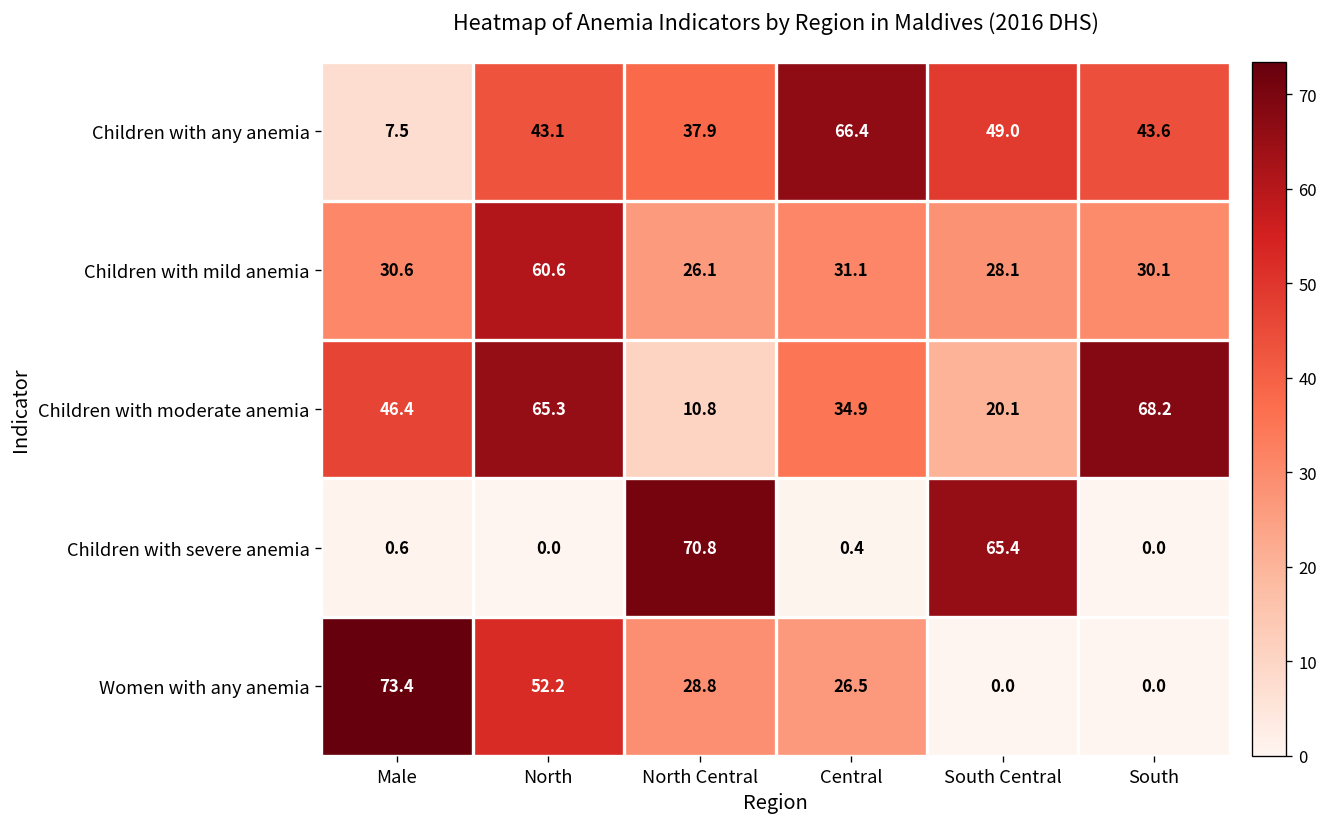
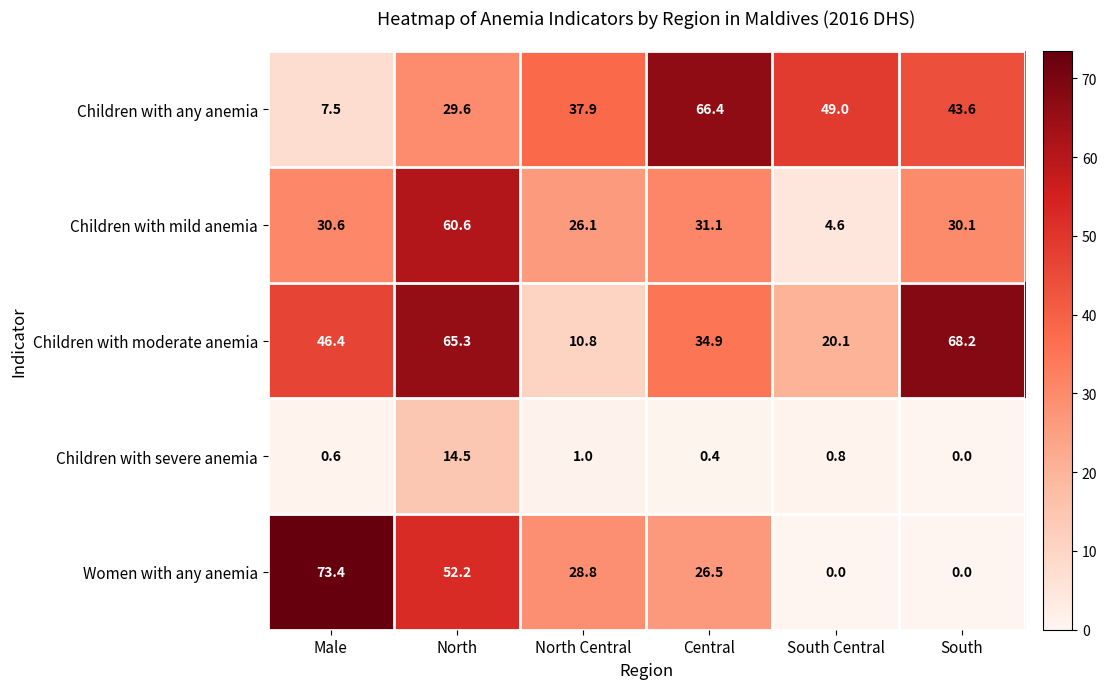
  {
    "Children with any anemia": {
      "Male": 7.5,
-     "North": 43.1,
+     "North": 29.6,
      "North Central": 37.9,
      "Central": 66.4,
      "South Central": 49.0,
      "South": 43.6
    },
    "Children with mild anemia": {
      "Male": 30.6,
      "North": 60.6,
      "North Central": 26.1,
      "Central": 31.1,
-     "South Central": 28.1,
+     "South Central": 4.6,
      "South": 30.1
    },
    "Children with moderate anemia": {
      "Male": 46.4,
      "North": 65.3,
      "North Central": 10.8,
      "Central": 34.9,
      "South Central": 20.1,
      "South": 68.2
    },
    "Children with severe anemia": {
      "Male": 0.6,
-     "North": 0.0,
-     "North Central": 70.8,
+     "North": 14.5,
+     "North Central": 1.0,
      "Central": 0.4,
-     "South Central": 65.4,
+     "South Central": 0.8,
      "South": 0.0
    },
    "Women with any anemia": {
      "Male": 73.4,
      "North": 52.2,
      "North Central": 28.8,
      "Central": 26.5,
      "South Central": 0.0,
      "South": 0.0
    }
  }
